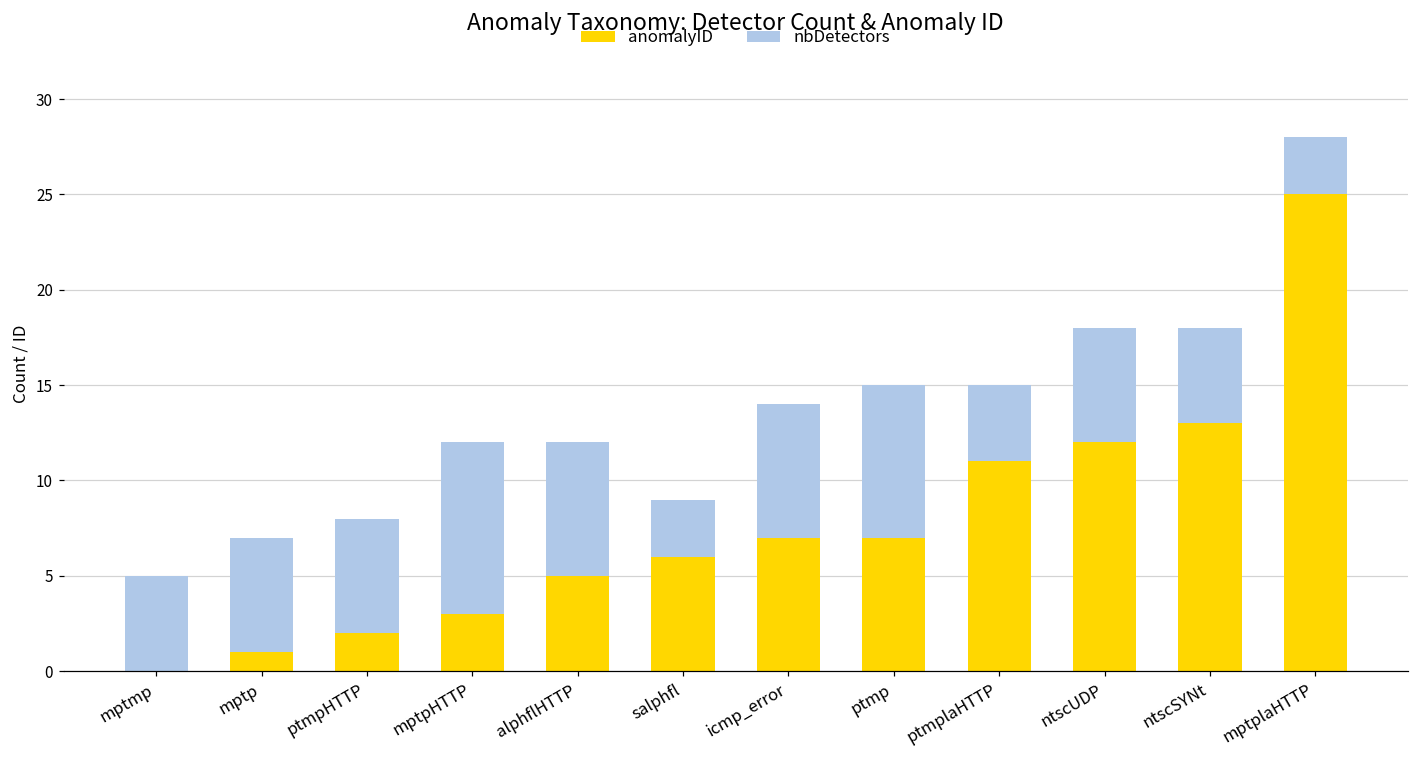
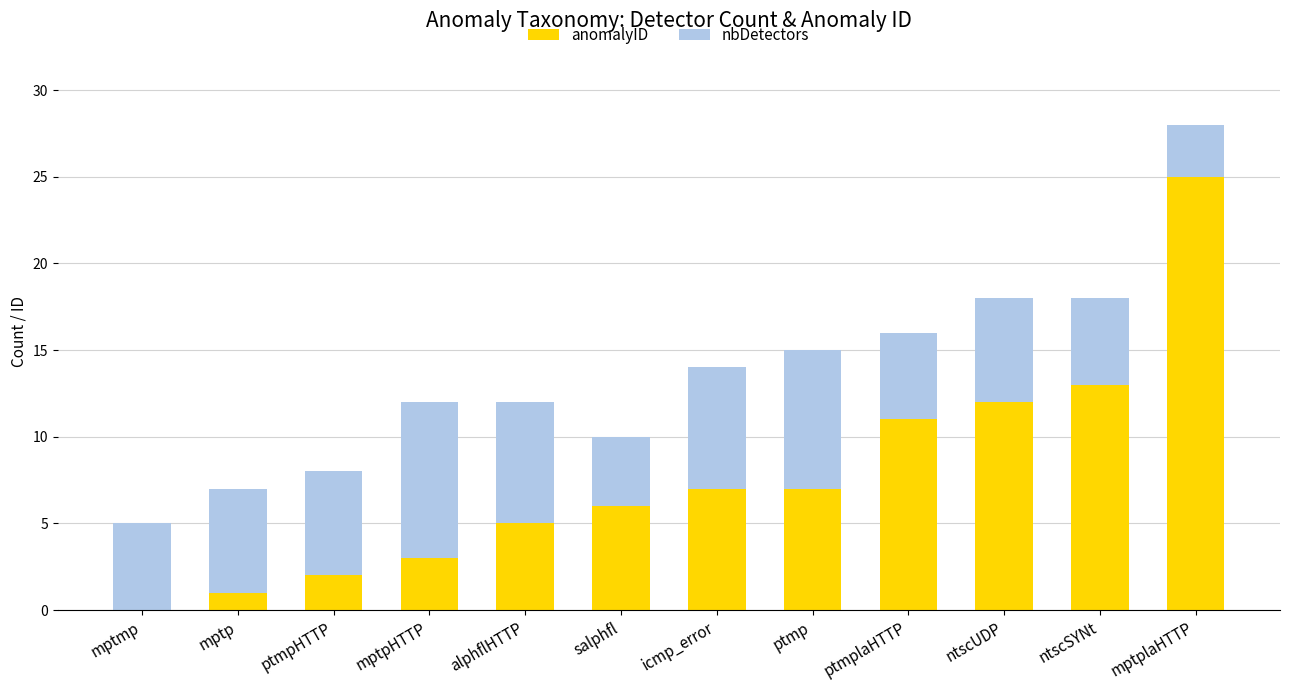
  {
    "anomalyID": {
      "mptmp": 0,
      "mptp": 1,
      "ptmpHTTP": 2,
      "mptpHTTP": 3,
      "alphflHTTP": 5,
      "salphfl": 6,
      "icmp_error": 7,
      "ptmp": 7,
      "ptmplaHTTP": 11,
      "ntscUDP": 12,
      "ntscSYNt": 13,
      "mptplaHTTP": 25
    },
    "nbDetectors": {
      "mptmp": 5,
      "mptp": 6,
      "ptmpHTTP": 6,
      "mptpHTTP": 9,
      "alphflHTTP": 7,
-     "salphfl": 3,
+     "salphfl": 4,
      "icmp_error": 7,
      "ptmp": 8,
-     "ptmplaHTTP": 4,
+     "ptmplaHTTP": 5,
      "ntscUDP": 6,
      "ntscSYNt": 5,
      "mptplaHTTP": 3
    }
  }
